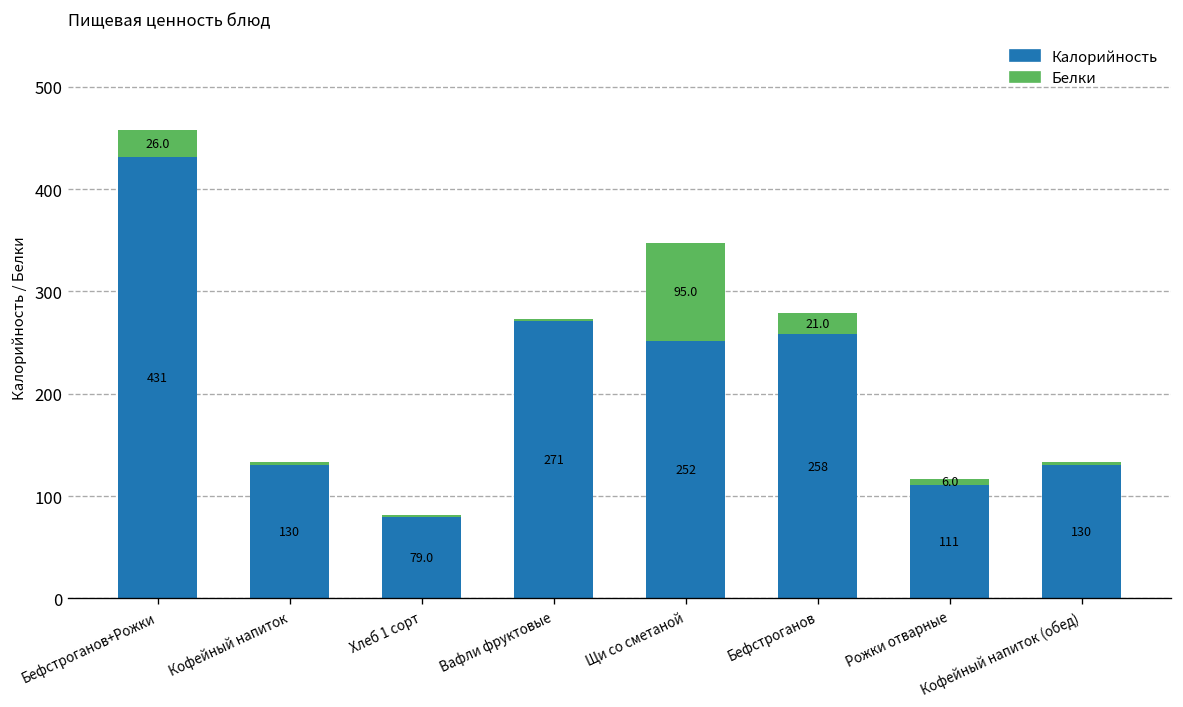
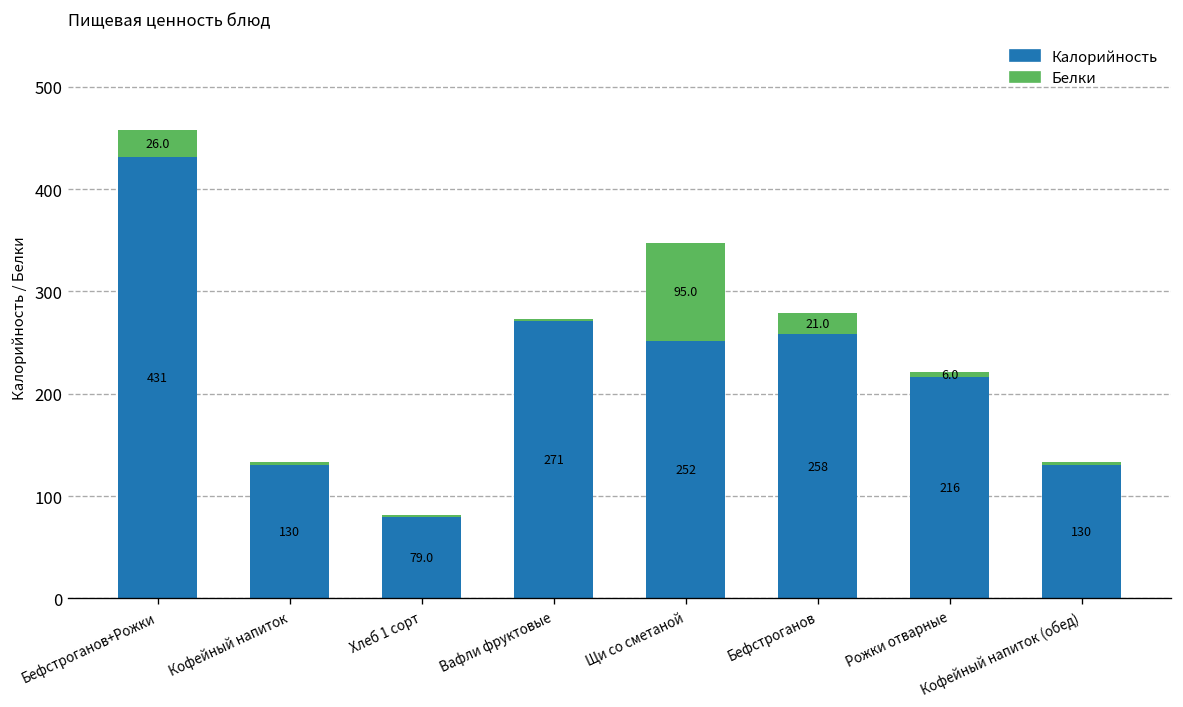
  {
    "Калорийность": {
      "Бефстроганов+Рожки": 431,
      "Кофейный напиток": 130,
      "Вафли фруктовые": 271,
      "Щи со сметаной": 252,
      "Бефстроганов": 258,
-     "Рожки отварные": 111,
+     "Рожки отварные": 216,
      "Кофейный напиток (обед)": 130
    },
    "Белки": {
      "Кофейный напиток": 0,
      "Кофейный напиток (обед)": 0
    }
  }
